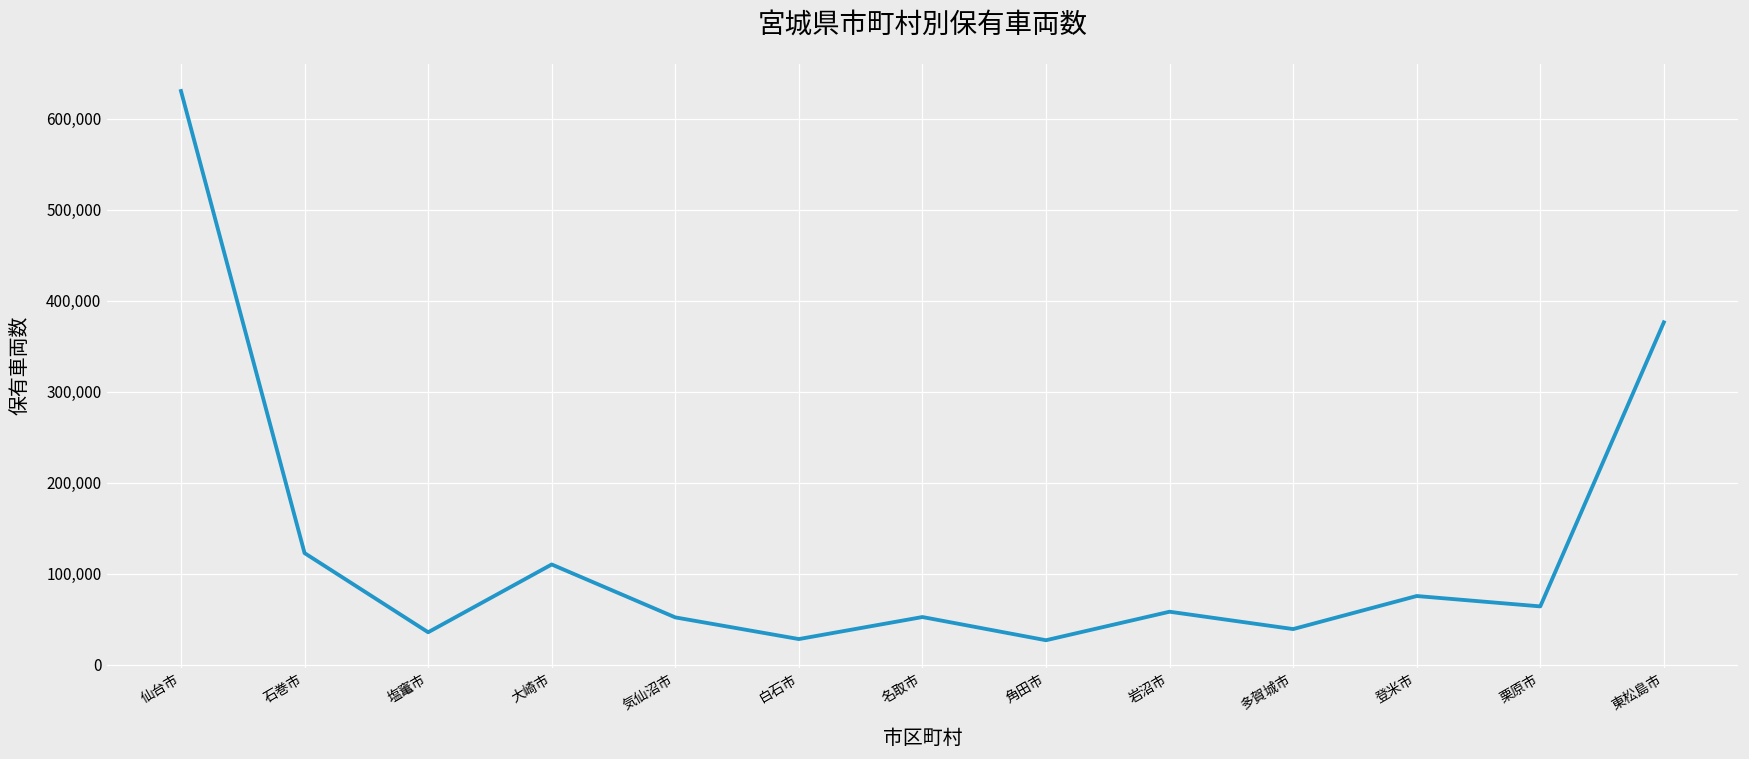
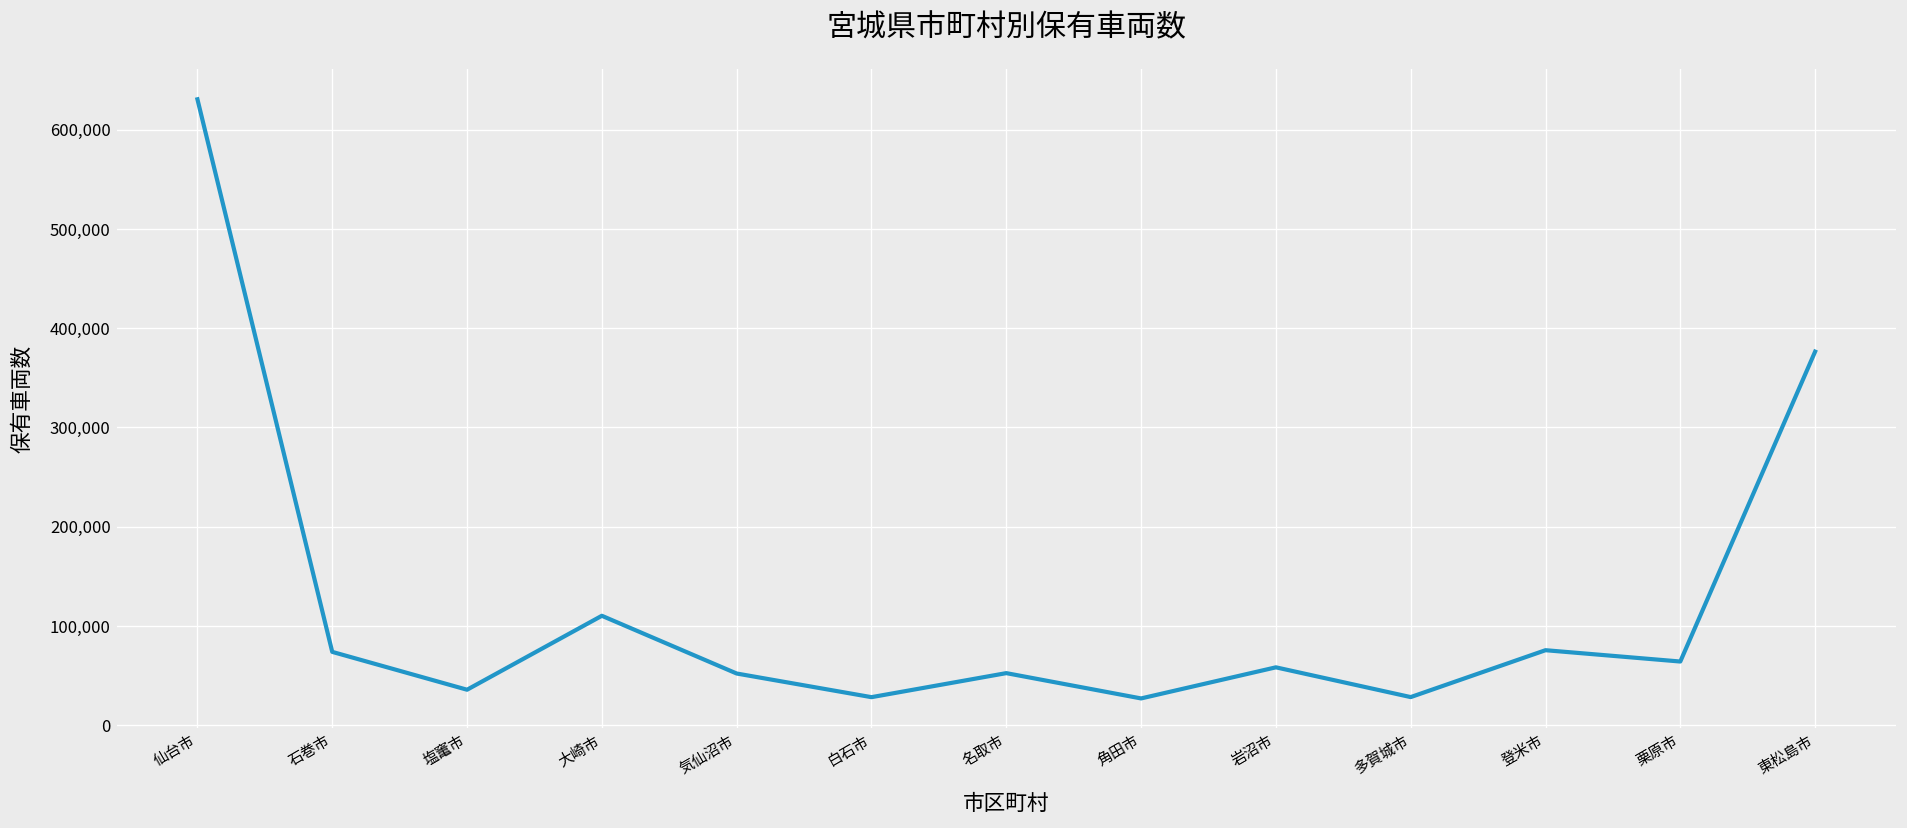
  {
    "仙台市": "630,000",
-   "石巻市": "120,000",
+   "石巻市": "70,000",
    "塩竃市": "40,000",
    "大崎市": "110,000",
    "気仙沼市": "50,000",
    "白石市": "30,000",
    "名取市": "50,000",
    "角田市": "30,000",
    "岩沼市": "60,000",
-   "多賀城市": "40,000",
+   "多賀城市": "30,000",
    "登米市": "80,000",
    "栗原市": "60,000",
    "東松島市": "380,000"
  }
